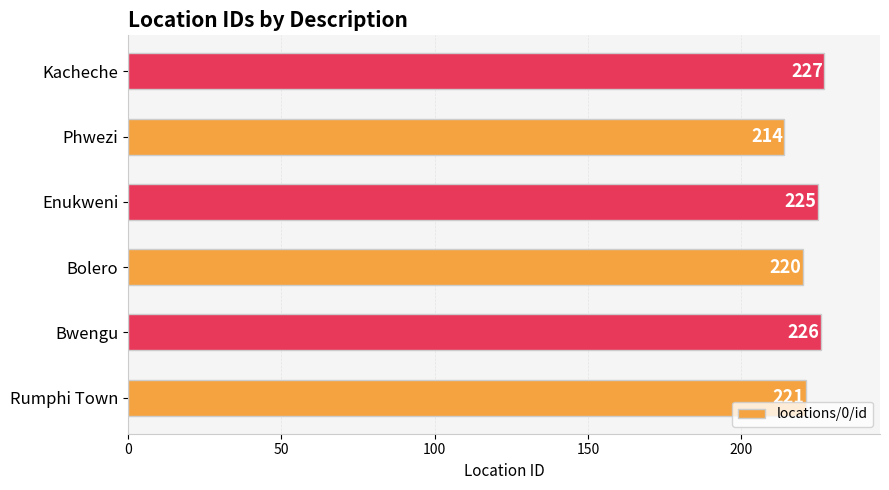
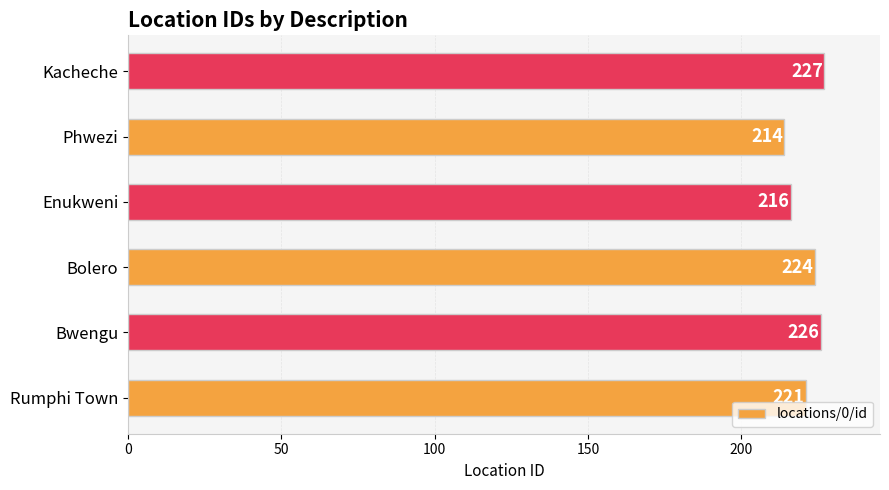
  {
    "Kacheche": 227,
    "Phwezi": 214,
-   "Enukweni": 225,
-   "Bolero": 220,
+   "Enukweni": 216,
+   "Bolero": 224,
    "Bwengu": 226
  }
